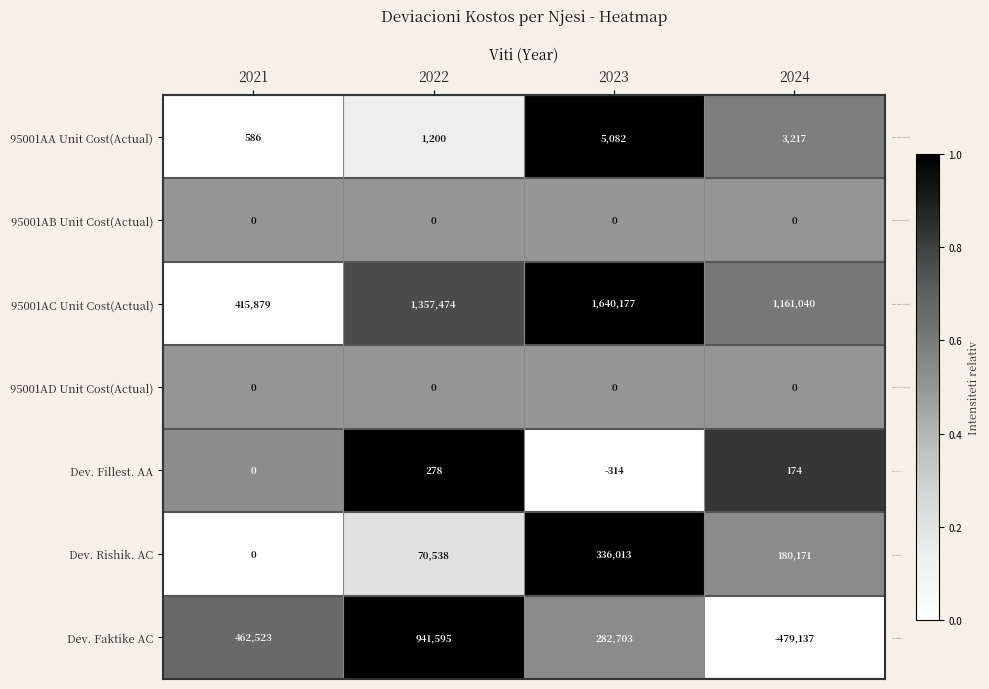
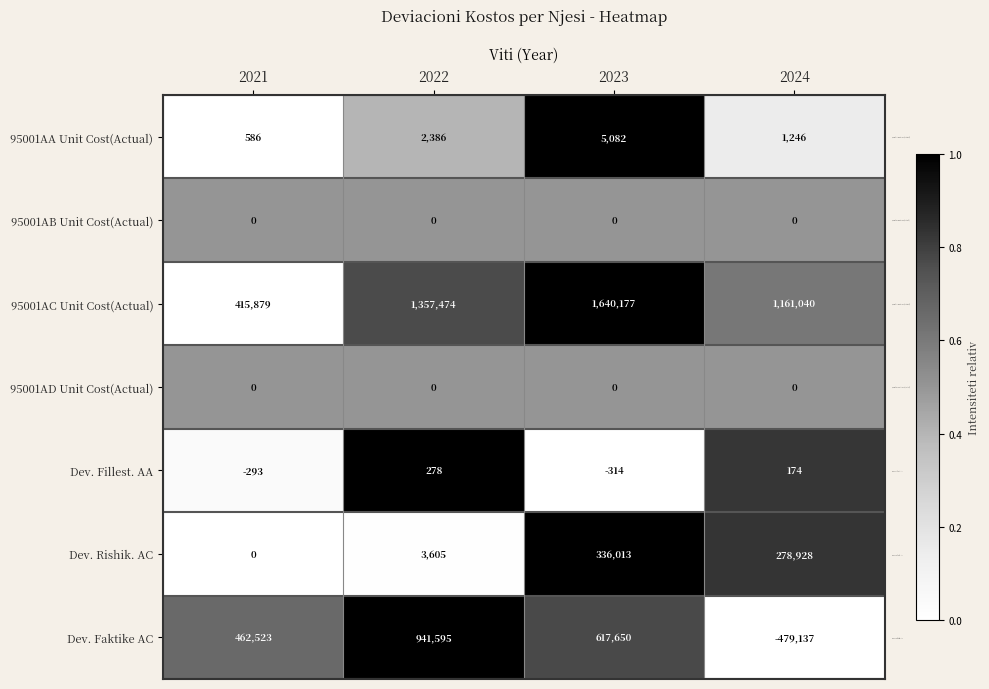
  {
    "95001AA Unit Cost(Actual)": {
      "2021": "586",
-     "2022": "1,200",
+     "2022": "2,386",
      "2023": "5,082",
-     "2024": "3,217"
+     "2024": "1,246"
    },
    "95001AB Unit Cost(Actual)": {
      "2021": "0",
      "2022": "0",
      "2023": "0",
      "2024": "0"
    },
    "95001AC Unit Cost(Actual)": {
      "2021": "415,879",
      "2022": "1,357,474",
      "2023": "1,640,177",
      "2024": "1,161,040"
    },
    "95001AD Unit Cost(Actual)": {
      "2021": "0",
      "2022": "0",
      "2023": "0",
      "2024": "0"
    },
    "Dev. Fillest. AA": {
-     "2021": "0",
+     "2021": "-293",
      "2022": "278",
      "2023": "-314",
      "2024": "174"
    },
    "Dev. Rishik. AC": {
      "2021": "0",
-     "2022": "70,538",
+     "2022": "3,605",
      "2023": "336,013",
-     "2024": "180,171"
+     "2024": "278,928"
    },
    "Dev. Faktike AC": {
      "2021": "462,523",
      "2022": "941,595",
-     "2023": "282,703",
+     "2023": "617,650",
      "2024": "-479,137"
    }
  }
